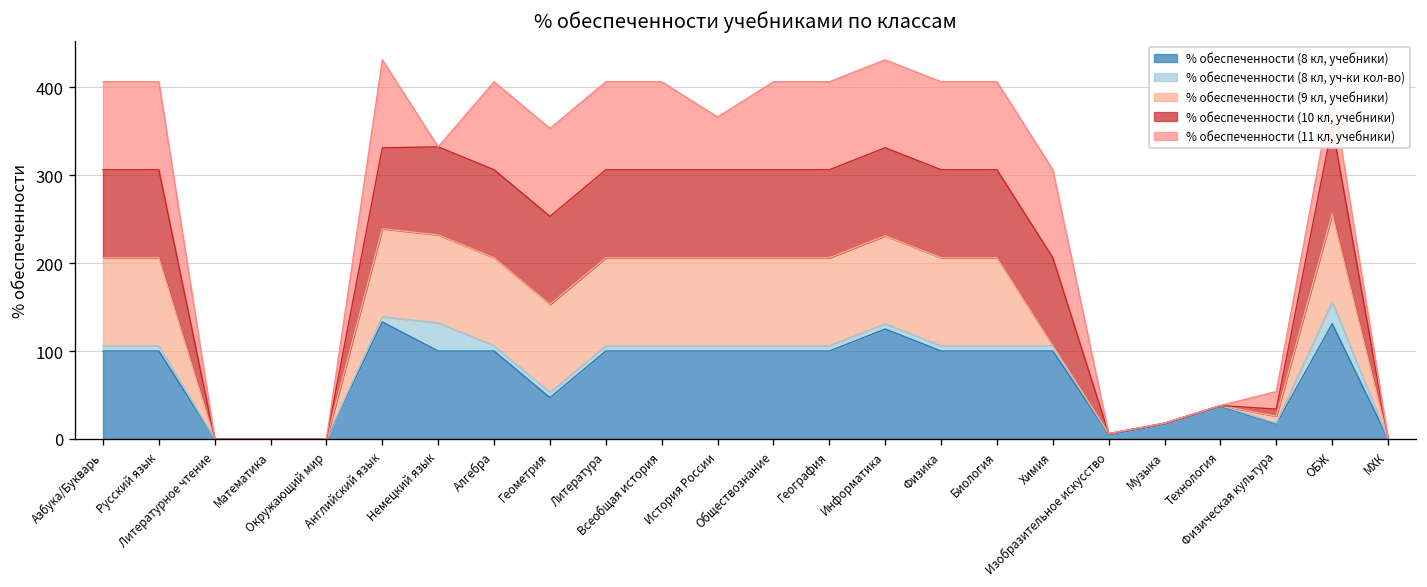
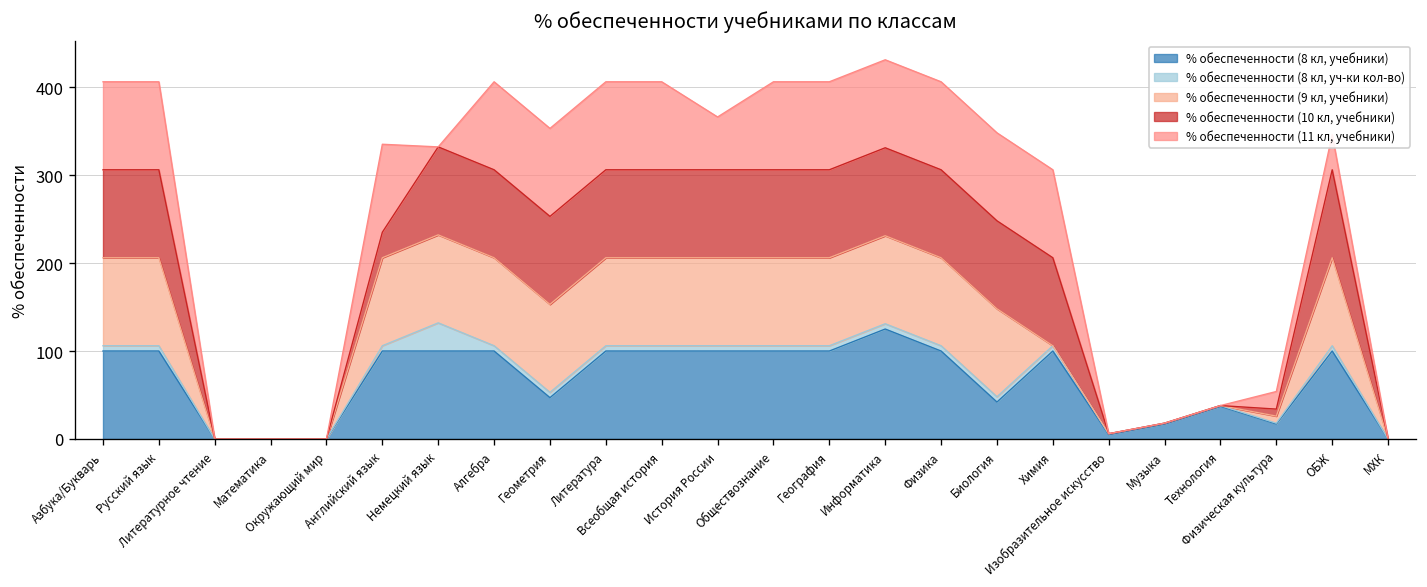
  {
    "% обеспеченности (8 кл, учебники)": {
      "Азбука/Букварь": 100,
      "Русский язык": 100,
-     "Английский язык": 130,
+     "Английский язык": 100,
      "Немецкий язык": 100,
      "Алгебра": 100,
      "Геометрия": 50,
      "Литература": 100,
      "Всеобщая история": 100,
      "История России": 100,
      "Обществознание": 100,
      "География": 100,
      "Информатика": 130,
      "Физика": 100,
-     "Биология": 100,
+     "Биология": 40,
      "Химия": 100,
-     "ОБЖ": 130
+     "ОБЖ": 100
    },
    "% обеспеченности (8 кл, уч-ки кол-во)": {
      "Азбука/Букварь": 10,
      "Русский язык": 10,
      "Английский язык": 10,
      "Немецкий язык": 30,
      "Алгебра": 10,
      "Геометрия": 10,
      "Литература": 10,
      "Всеобщая история": 10,
      "История России": 10,
      "Обществознание": 10,
      "География": 10,
      "Информатика": 10,
      "Физика": 10,
      "Биология": 10,
-     "ОБЖ": 30
+     "ОБЖ": 10
    },
    "% обеспеченности (10 кл, учебники)": {
      "Азбука/Букварь": 100,
      "Русский язык": 100,
-     "Английский язык": 90,
+     "Английский язык": 30,
      "Алгебра": 100,
      "Геометрия": 100,
      "Литература": 100,
      "Всеобщая история": 100,
      "История России": 100,
      "Обществознание": 100,
      "География": 100,
      "Информатика": 100,
      "Физика": 100,
      "Биология": 100,
      "Химия": 100,
      "Физическая культура": 10
    }
  }
